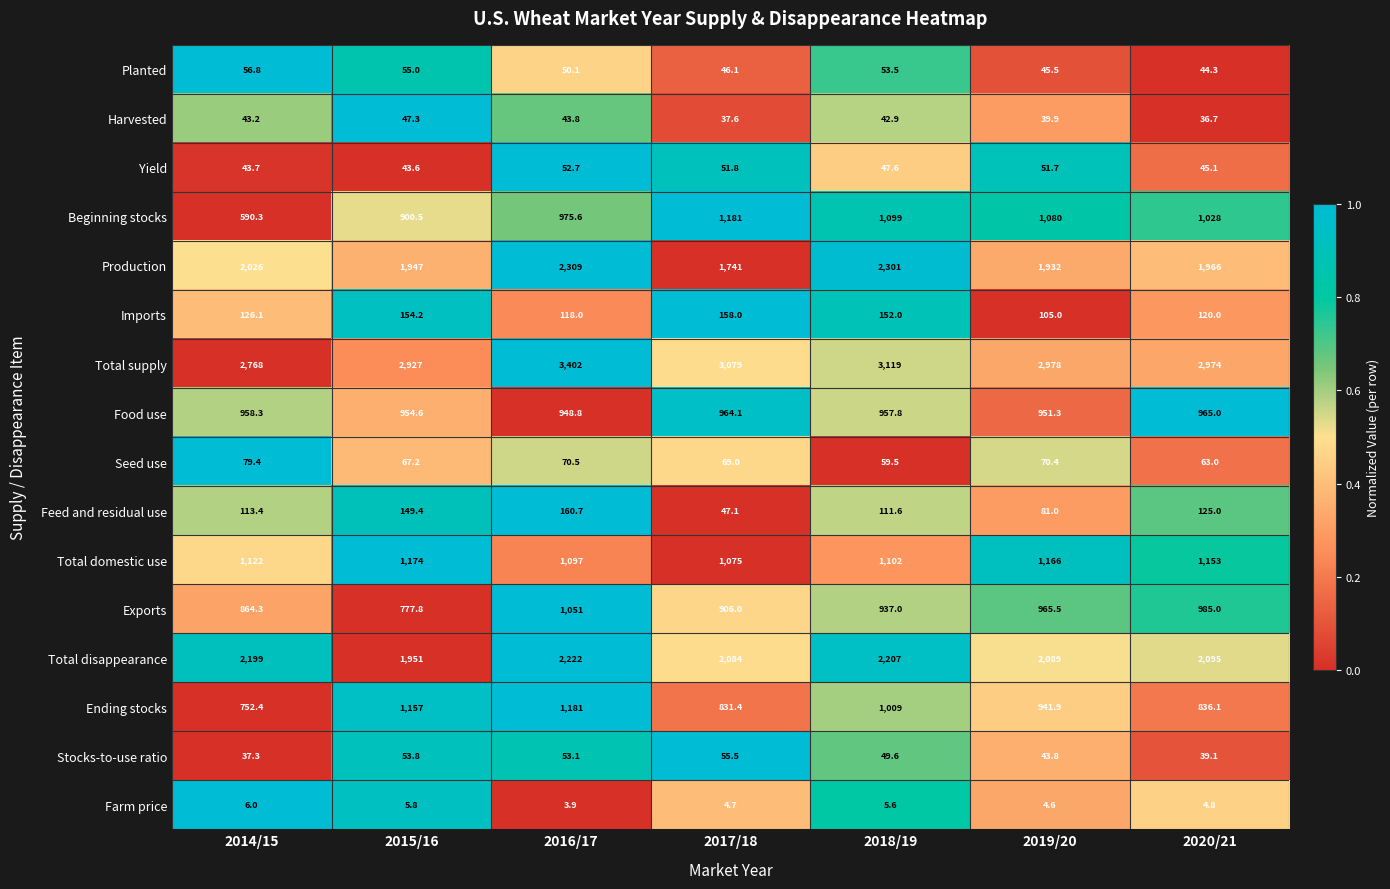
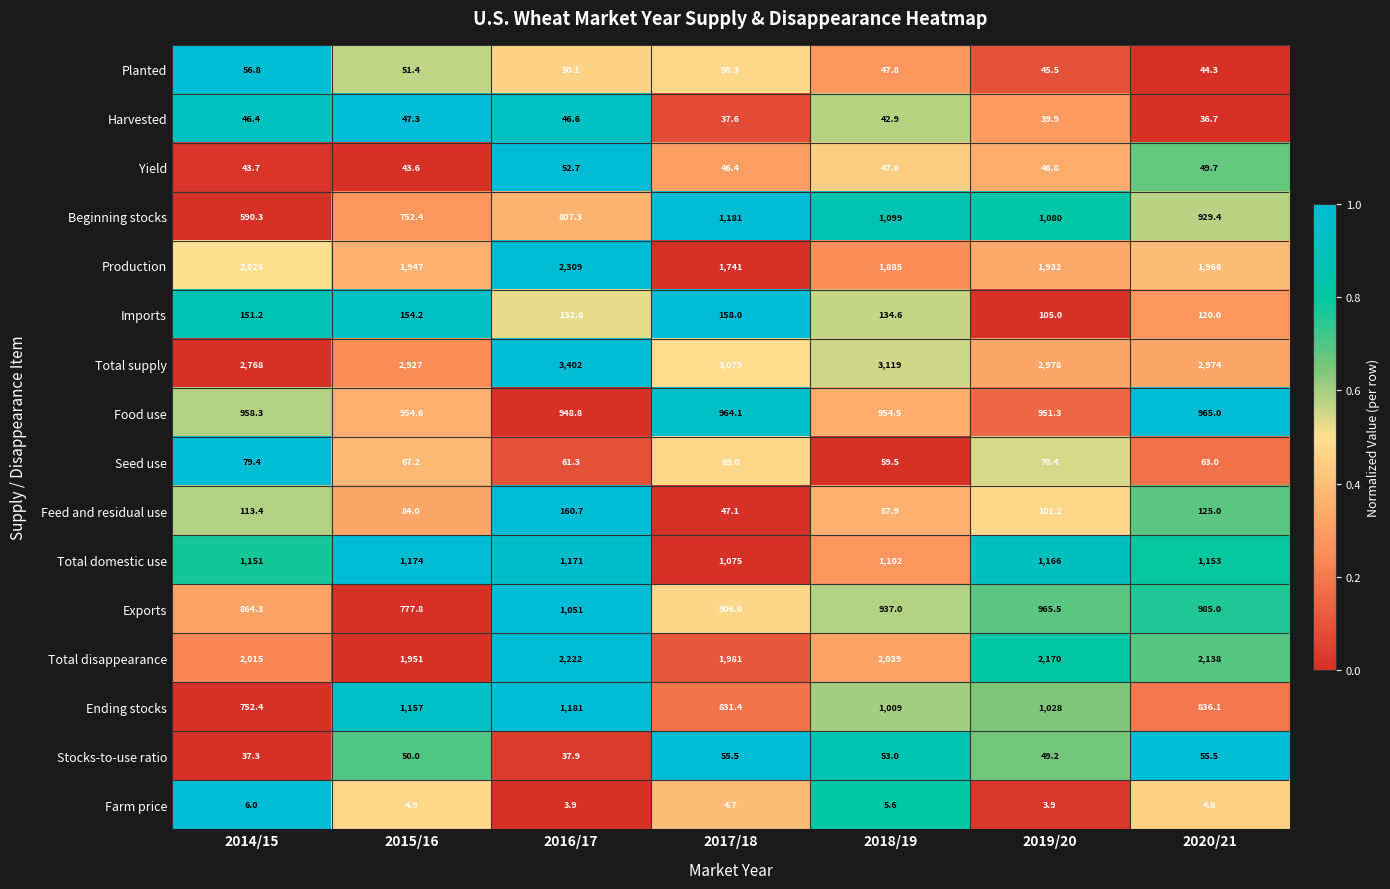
  {
    "Planted": {
      "2014/15": "56.8",
-     "2015/16": "55.0",
+     "2015/16": "51.4",
      "2016/17": "50.1",
-     "2017/18": "46.1",
-     "2018/19": "53.5",
+     "2017/18": "50.3",
+     "2018/19": "47.8",
      "2019/20": "45.5",
      "2020/21": "44.3"
    },
    "Harvested": {
-     "2014/15": "43.2",
+     "2014/15": "46.4",
      "2015/16": "47.3",
-     "2016/17": "43.8",
+     "2016/17": "46.6",
      "2017/18": "37.6",
      "2018/19": "42.9",
      "2019/20": "39.9",
      "2020/21": "36.7"
    },
    "Yield": {
      "2014/15": "43.7",
      "2015/16": "43.6",
      "2016/17": "52.7",
-     "2017/18": "51.8",
+     "2017/18": "46.4",
      "2018/19": "47.6",
-     "2019/20": "51.7",
-     "2020/21": "45.1"
+     "2019/20": "46.8",
+     "2020/21": "49.7"
    },
    "Beginning stocks": {
      "2014/15": "590.3",
-     "2015/16": "900.5",
-     "2016/17": "975.6",
+     "2015/16": "752.4",
+     "2016/17": "807.3",
      "2017/18": "1,181",
      "2018/19": "1,099",
      "2019/20": "1,080",
-     "2020/21": "1,028"
+     "2020/21": "929.4"
    },
    "Production": {
      "2014/15": "2,026",
      "2015/16": "1,947",
      "2016/17": "2,309",
      "2017/18": "1,741",
-     "2018/19": "2,301",
+     "2018/19": "1,885",
      "2019/20": "1,932",
      "2020/21": "1,966"
    },
    "Imports": {
-     "2014/15": "126.1",
+     "2014/15": "151.2",
      "2015/16": "154.2",
-     "2016/17": "118.0",
+     "2016/17": "132.8",
      "2017/18": "158.0",
-     "2018/19": "152.0",
+     "2018/19": "134.6",
      "2019/20": "105.0",
      "2020/21": "120.0"
    },
    "Total supply": {
      "2014/15": "2,768",
      "2015/16": "2,927",
      "2016/17": "3,402",
      "2017/18": "3,079",
      "2018/19": "3,119",
      "2019/20": "2,978",
      "2020/21": "2,974"
    },
    "Food use": {
      "2014/15": "958.3",
      "2015/16": "954.6",
      "2016/17": "948.8",
      "2017/18": "964.1",
-     "2018/19": "957.8",
+     "2018/19": "954.5",
      "2019/20": "951.3",
      "2020/21": "965.0"
    },
    "Seed use": {
      "2014/15": "79.4",
      "2015/16": "67.2",
-     "2016/17": "70.5",
+     "2016/17": "61.3",
      "2017/18": "69.0",
      "2018/19": "59.5",
      "2019/20": "70.4",
      "2020/21": "63.0"
    },
    "Feed and residual use": {
      "2014/15": "113.4",
-     "2015/16": "149.4",
+     "2015/16": "84.0",
      "2016/17": "160.7",
      "2017/18": "47.1",
-     "2018/19": "111.6",
-     "2019/20": "81.0",
+     "2018/19": "87.9",
+     "2019/20": "101.2",
      "2020/21": "125.0"
    },
    "Total domestic use": {
-     "2014/15": "1,122",
+     "2014/15": "1,151",
      "2015/16": "1,174",
-     "2016/17": "1,097",
+     "2016/17": "1,171",
      "2017/18": "1,075",
      "2018/19": "1,102",
      "2019/20": "1,166",
      "2020/21": "1,153"
    },
    "Exports": {
      "2014/15": "864.3",
      "2015/16": "777.8",
      "2016/17": "1,051",
      "2017/18": "906.0",
      "2018/19": "937.0",
      "2019/20": "965.5",
      "2020/21": "985.0"
    },
    "Total disappearance": {
-     "2014/15": "2,199",
+     "2014/15": "2,015",
      "2015/16": "1,951",
      "2016/17": "2,222",
-     "2017/18": "2,084",
-     "2018/19": "2,207",
-     "2019/20": "2,089",
-     "2020/21": "2,095"
+     "2017/18": "1,981",
+     "2018/19": "2,039",
+     "2019/20": "2,170",
+     "2020/21": "2,138"
    },
    "Ending stocks": {
      "2014/15": "752.4",
      "2015/16": "1,157",
      "2016/17": "1,181",
      "2017/18": "831.4",
      "2018/19": "1,009",
-     "2019/20": "941.9",
+     "2019/20": "1,028",
      "2020/21": "836.1"
    },
    "Stocks-to-use ratio": {
      "2014/15": "37.3",
-     "2015/16": "53.8",
-     "2016/17": "53.1",
+     "2015/16": "50.0",
+     "2016/17": "37.9",
      "2017/18": "55.5",
-     "2018/19": "49.6",
-     "2019/20": "43.8",
-     "2020/21": "39.1"
+     "2018/19": "53.0",
+     "2019/20": "49.2",
+     "2020/21": "55.5"
    },
    "Farm price": {
      "2014/15": "6.0",
-     "2015/16": "5.8",
+     "2015/16": "4.9",
      "2016/17": "3.9",
      "2017/18": "4.7",
      "2018/19": "5.6",
-     "2019/20": "4.6",
+     "2019/20": "3.9",
      "2020/21": "4.8"
    }
  }
